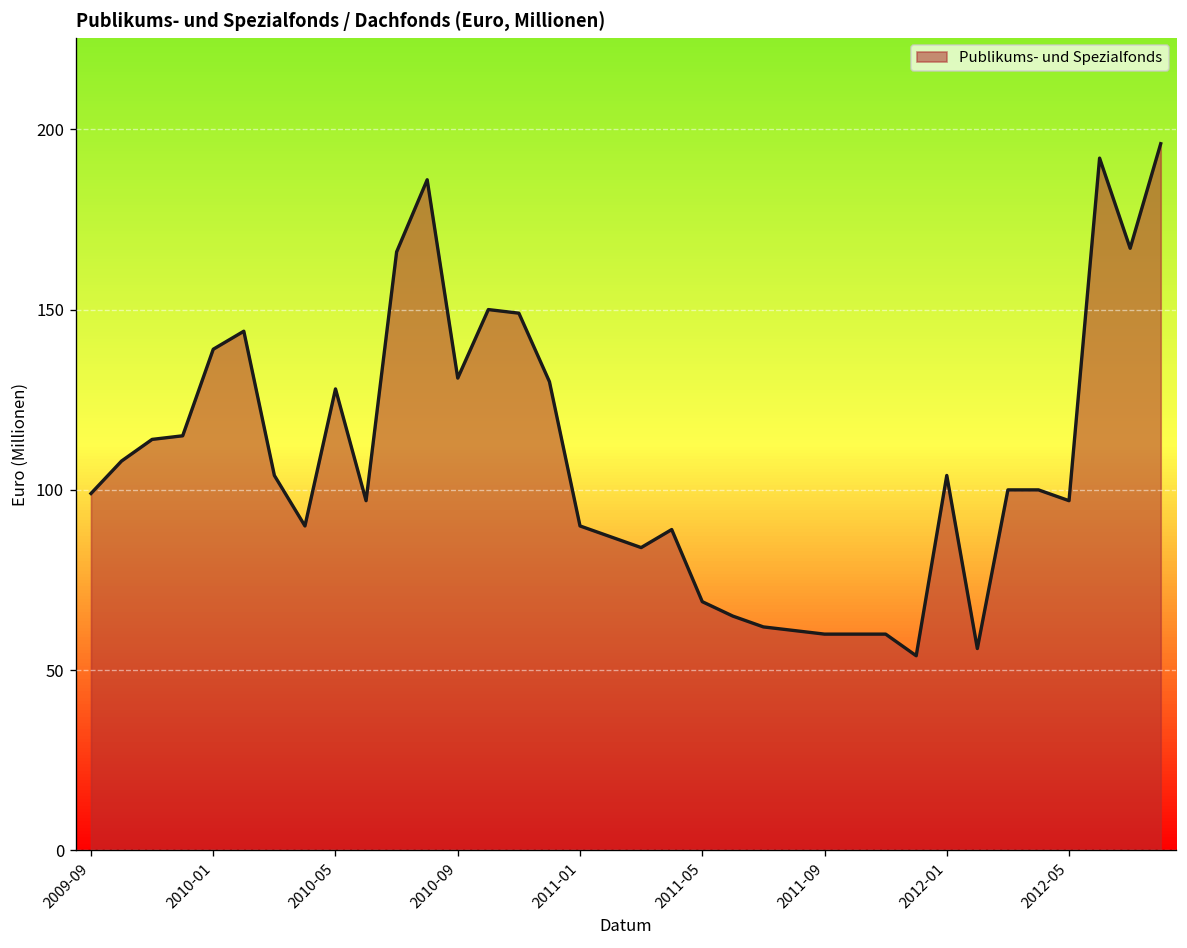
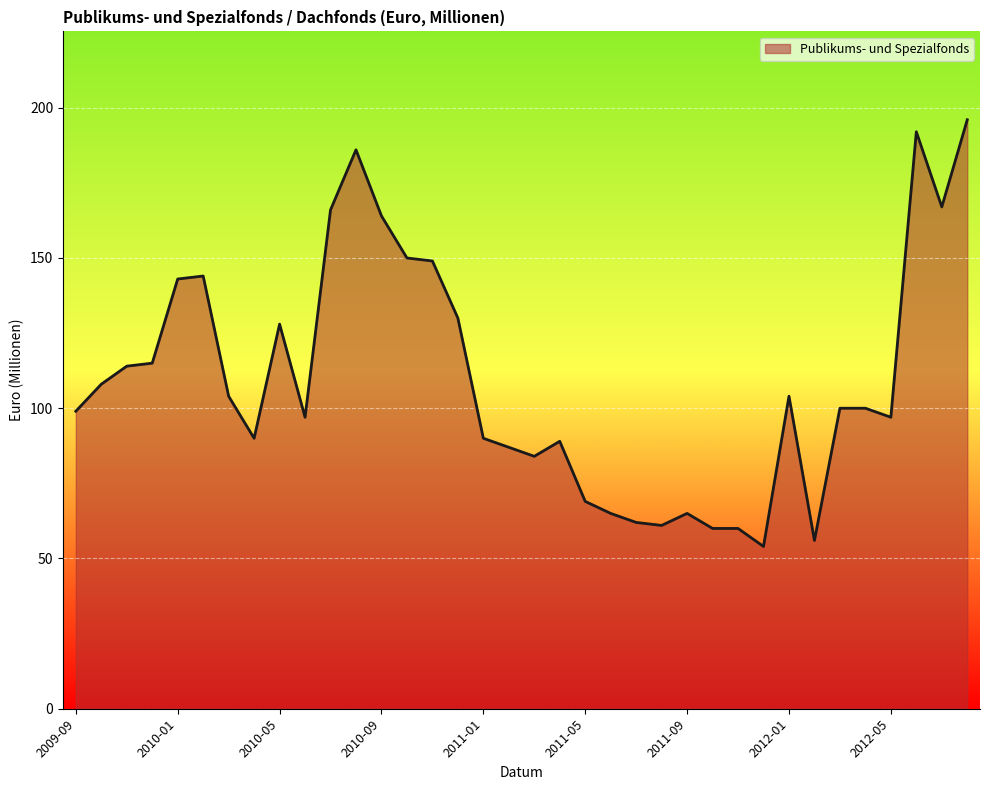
  {
    "2009-09": 99,
-   "2010-01": 139,
+   "2010-01": 143,
    "2010-05": 128,
-   "2010-09": 131,
+   "2010-09": 164,
    "2011-01": 90,
    "2011-05": 69,
-   "2011-09": 60,
+   "2011-09": 65,
    "2012-01": 104,
    "2012-05": 97
  }
